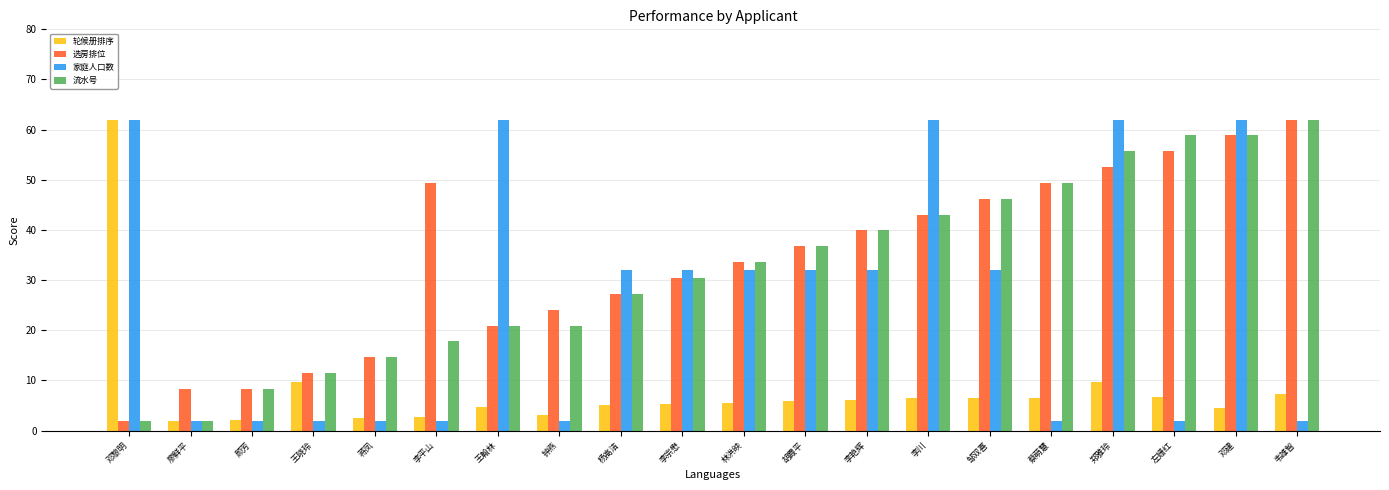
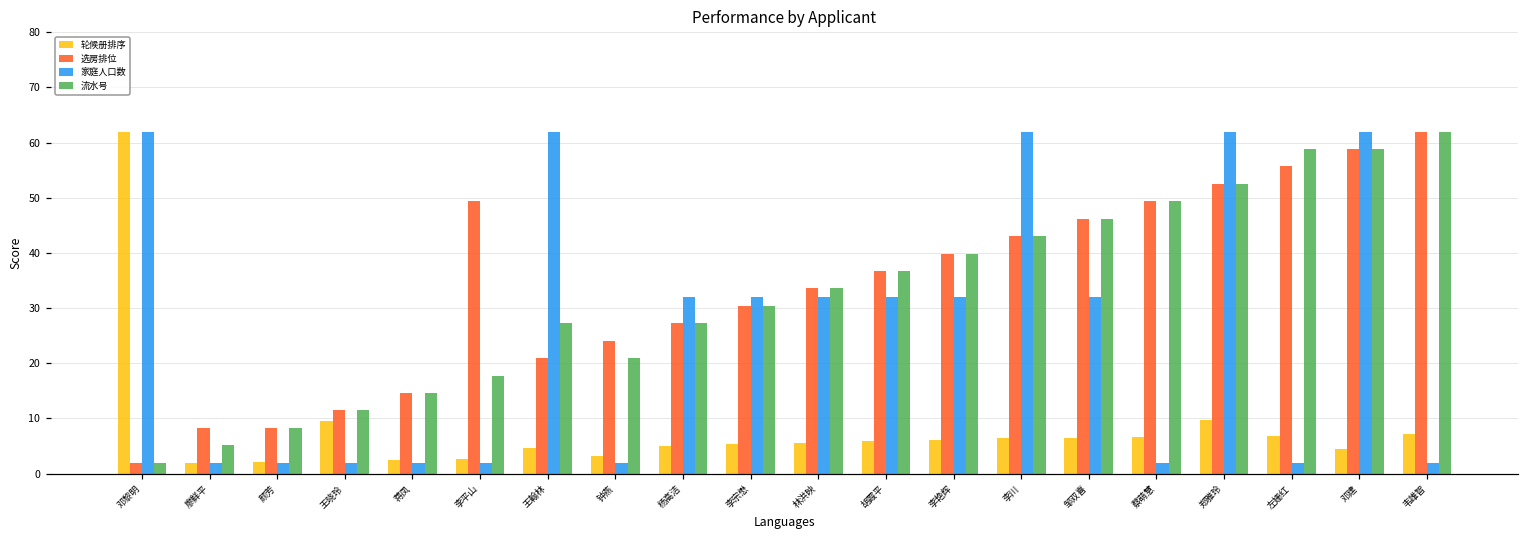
  {
    "轮候册排序": {
      "邓黎明": 62,
      "廖鲜平": 2,
      "颜芳": 2,
      "王晓玲": 10,
      "蒋凤": 3,
      "李平山": 3,
      "王翰林": 5,
      "钟燕": 3,
      "杨高洁": 5,
      "李宗懋": 5,
      "林洪映": 6,
      "胡霞平": 6,
      "李艳辉": 6,
      "李川": 6,
      "邹双喜": 7,
      "蔡萌慧": 7,
      "郑雅玲": 10,
      "左姗红": 7,
      "邓建": 4,
      "韦雄智": 7
    },
    "选房排位": {
      "邓黎明": 2,
      "廖鲜平": 8,
      "颜芳": 8,
      "王晓玲": 11,
      "蒋凤": 15,
      "李平山": 49,
      "王翰林": 21,
      "钟燕": 24,
      "杨高洁": 27,
      "李宗懋": 30,
      "林洪映": 34,
      "胡霞平": 37,
      "李艳辉": 40,
      "李川": 43,
      "邹双喜": 46,
      "蔡萌慧": 49,
      "郑雅玲": 53,
      "左姗红": 56,
      "邓建": 59,
      "韦雄智": 62
    },
    "家庭人口数": {
      "邓黎明": 62,
      "廖鲜平": 2,
      "颜芳": 2,
      "王晓玲": 2,
      "蒋凤": 2,
      "李平山": 2,
      "王翰林": 62,
      "钟燕": 2,
      "杨高洁": 32,
      "李宗懋": 32,
      "林洪映": 32,
      "胡霞平": 32,
      "李艳辉": 32,
      "李川": 62,
      "邹双喜": 32,
      "蔡萌慧": 2,
      "郑雅玲": 62,
      "左姗红": 2,
      "邓建": 62,
      "韦雄智": 2
    },
    "流水号": {
      "邓黎明": 2,
-     "廖鲜平": 2,
+     "廖鲜平": 5,
      "颜芳": 8,
      "王晓玲": 11,
      "蒋凤": 15,
      "李平山": 18,
-     "王翰林": 21,
+     "王翰林": 27,
      "钟燕": 21,
      "杨高洁": 27,
      "李宗懋": 30,
      "林洪映": 34,
      "胡霞平": 37,
      "李艳辉": 40,
      "李川": 43,
      "邹双喜": 46,
      "蔡萌慧": 49,
-     "郑雅玲": 56,
+     "郑雅玲": 53,
      "左姗红": 59,
      "邓建": 59,
      "韦雄智": 62
    }
  }
